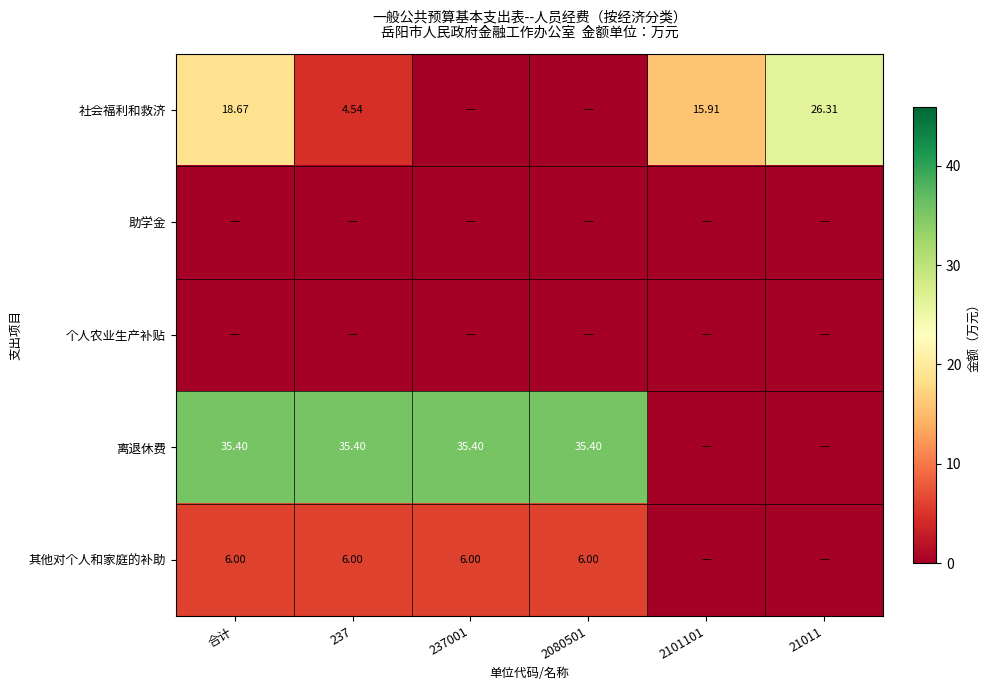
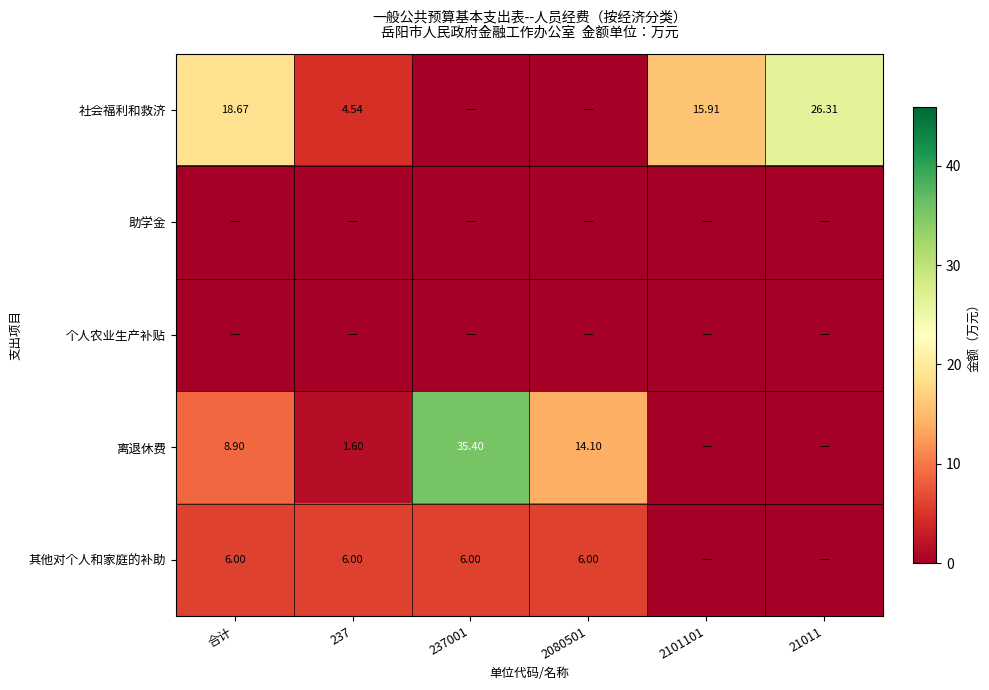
  {
    "社会福利和救济": {
      "合计": 18.67,
      "237": 4.54,
      "2101101": 15.91,
      "21011": 26.31
    },
    "离退休费": {
-     "合计": 35.40,
-     "237": 35.40,
+     "合计": 8.90,
+     "237": 1.60,
      "237001": 35.40,
-     "2080501": 35.40
+     "2080501": 14.10
    },
    "其他对个人和家庭的补助": {
      "合计": 6.00,
      "237": 6.00,
      "237001": 6.00,
      "2080501": 6.00
    }
  }
